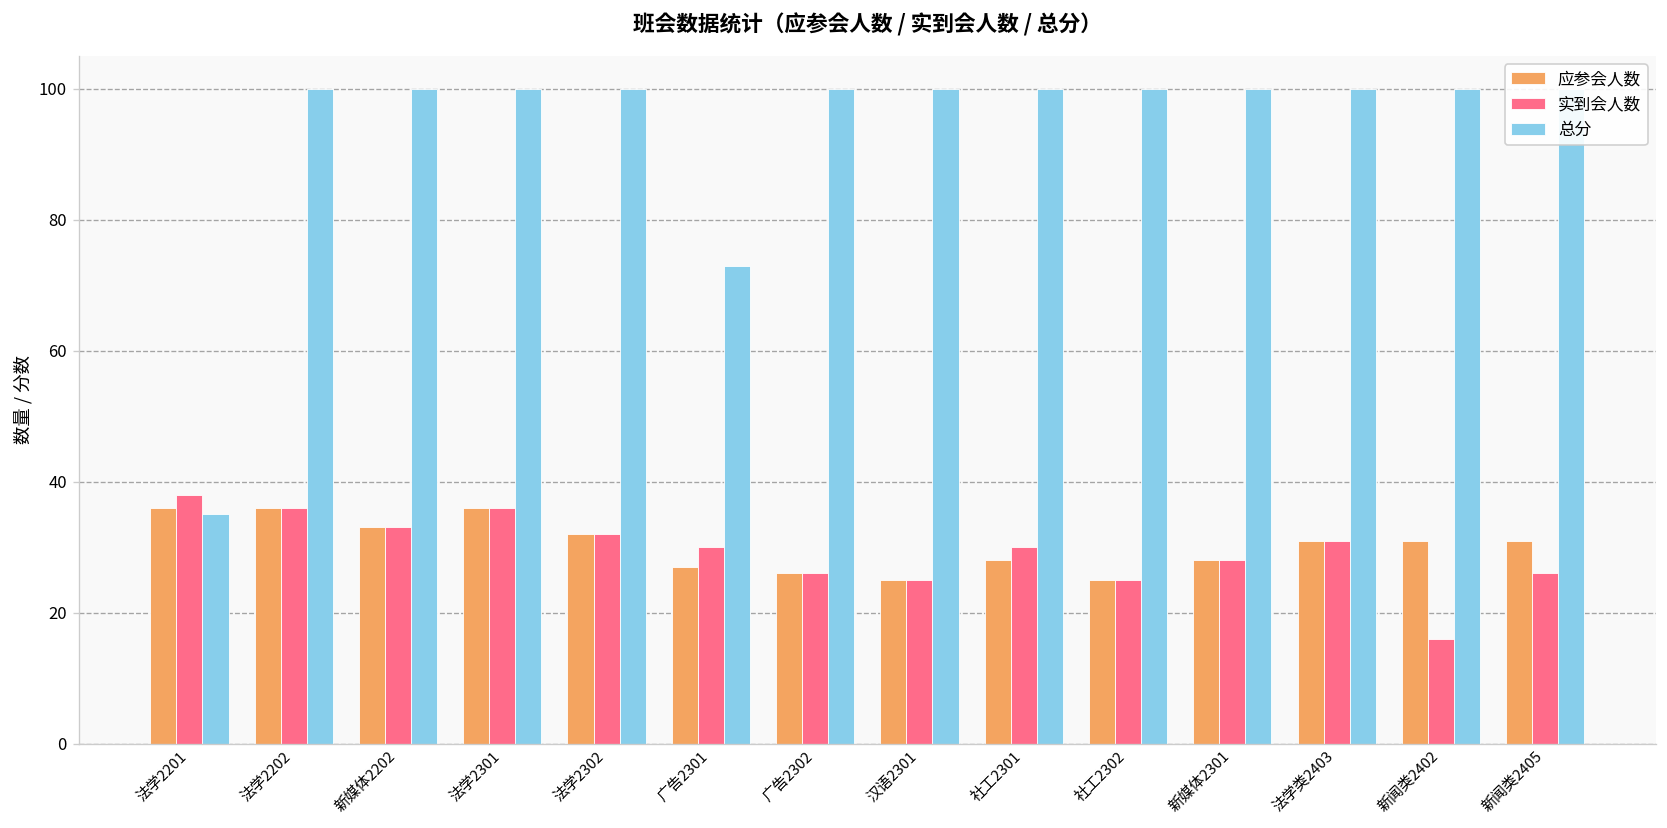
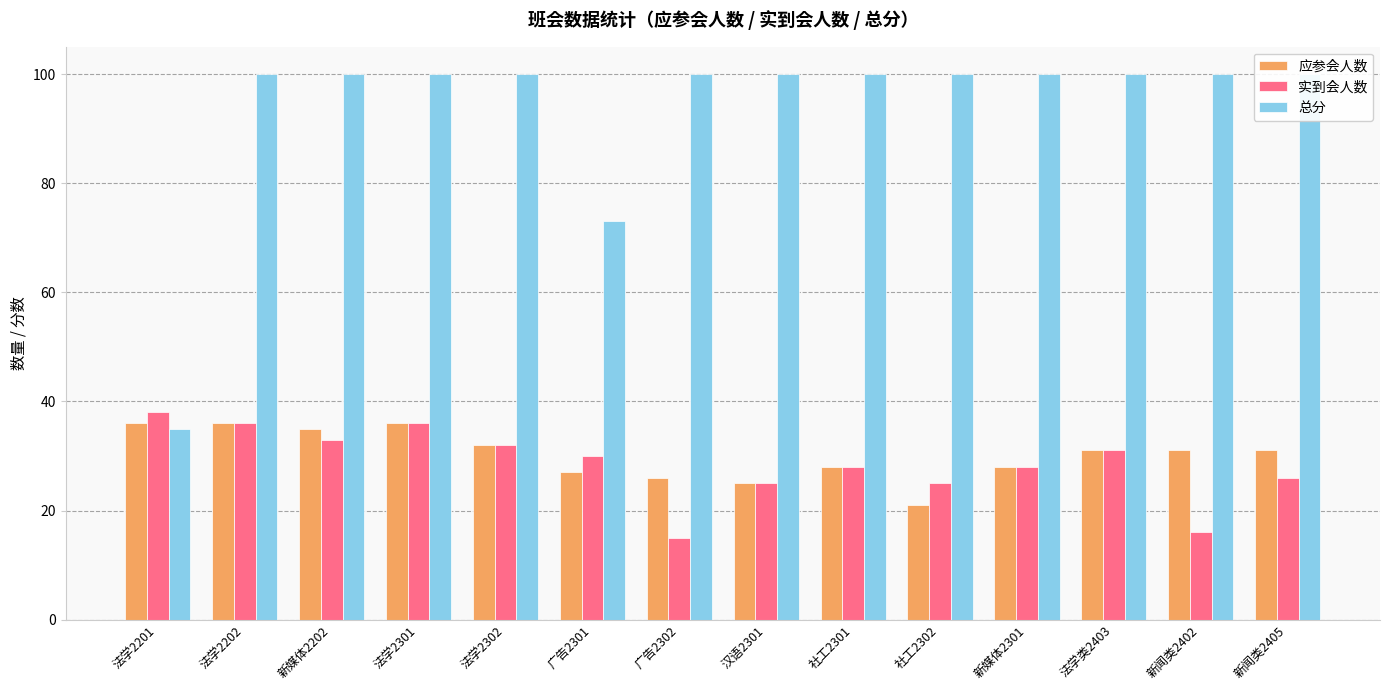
  {
    "应参会人数": {
      "法学2201": 36,
      "法学2202": 36,
-     "新媒体2202": 33,
+     "新媒体2202": 35,
      "法学2301": 36,
      "法学2302": 32,
      "广告2301": 27,
      "广告2302": 26,
      "汉语2301": 25,
      "社工2301": 28,
-     "社工2302": 25,
+     "社工2302": 21,
      "新媒体2301": 28,
      "法学类2403": 31,
      "新闻类2402": 31,
      "新闻类2405": 31
    },
    "实到会人数": {
      "法学2201": 38,
      "法学2202": 36,
      "新媒体2202": 33,
      "法学2301": 36,
      "法学2302": 32,
      "广告2301": 30,
-     "广告2302": 26,
+     "广告2302": 15,
      "汉语2301": 25,
-     "社工2301": 30,
+     "社工2301": 28,
      "社工2302": 25,
      "新媒体2301": 28,
      "法学类2403": 31,
      "新闻类2402": 16,
      "新闻类2405": 26
    },
    "总分": {
      "法学2201": 35,
      "法学2202": 100,
      "新媒体2202": 100,
      "法学2301": 100,
      "法学2302": 100,
      "广告2301": 73,
      "广告2302": 100,
      "汉语2301": 100,
      "社工2301": 100,
      "社工2302": 100,
      "新媒体2301": 100,
      "法学类2403": 100,
      "新闻类2402": 100
    }
  }
